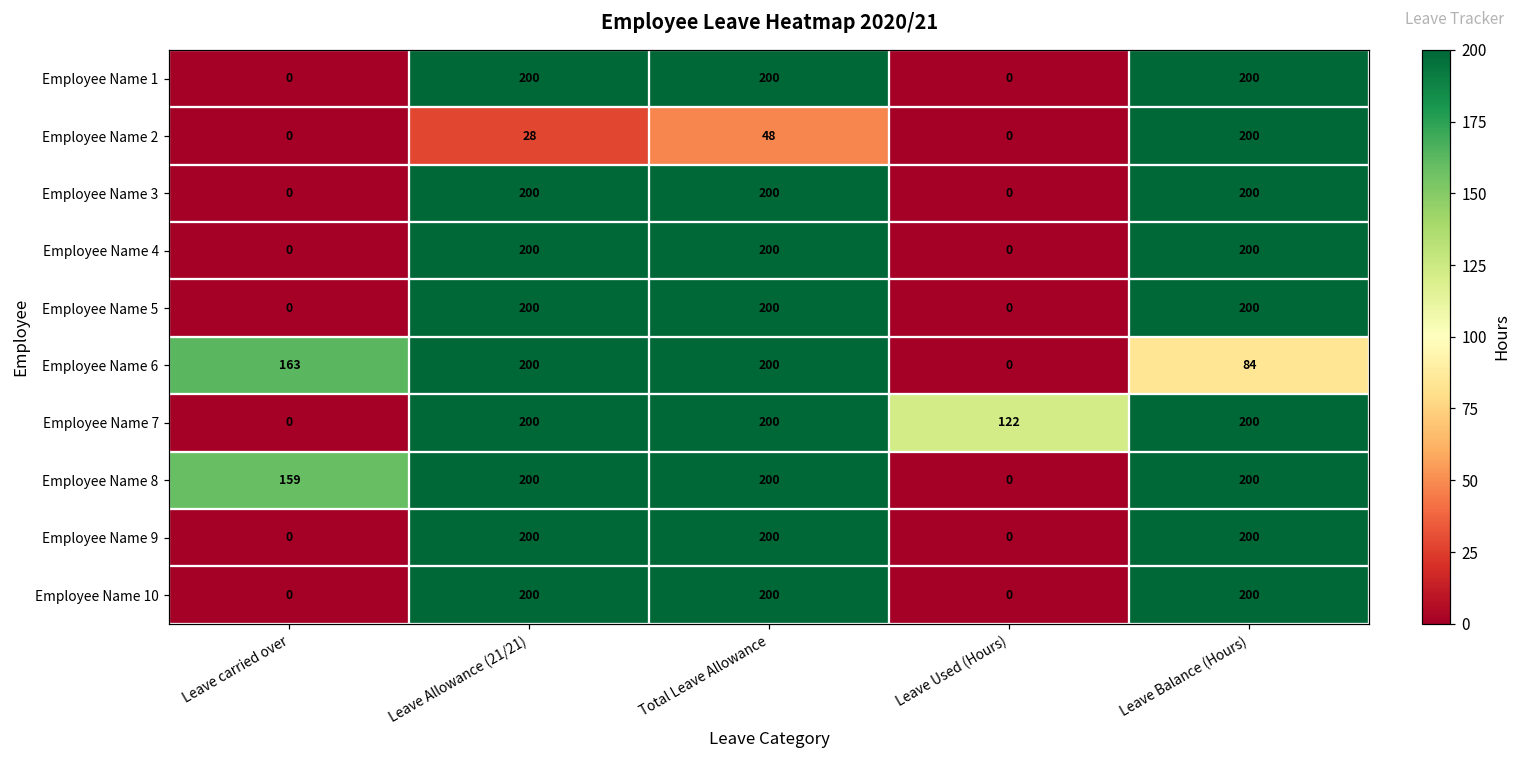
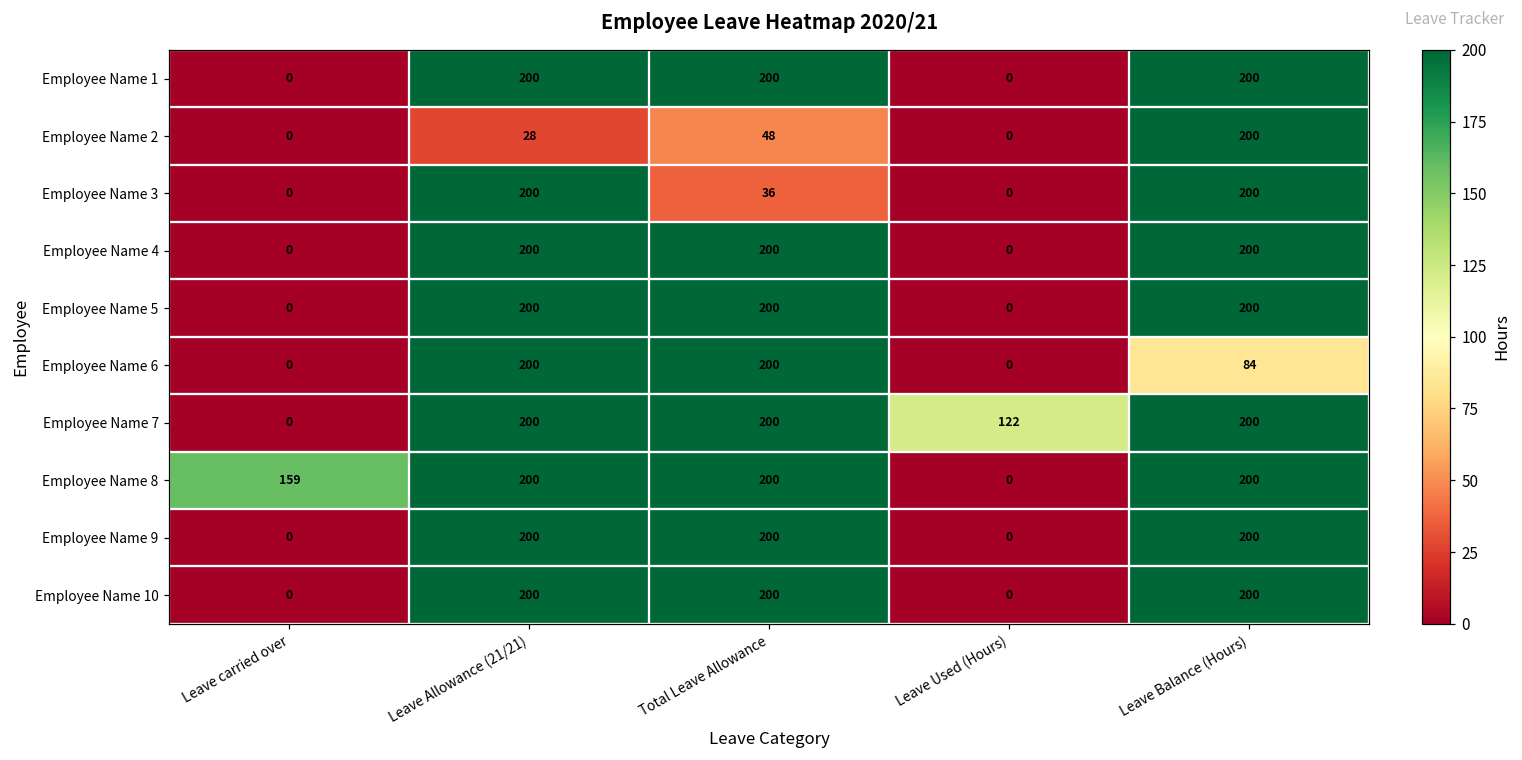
  {
    "Employee Name 1": {
      "Leave carried over": 0,
      "Leave Allowance (21/21)": 200,
      "Total Leave Allowance": 200,
      "Leave Used (Hours)": 0,
      "Leave Balance (Hours)": 200
    },
    "Employee Name 2": {
      "Leave carried over": 0,
      "Leave Allowance (21/21)": 28,
      "Total Leave Allowance": 48,
      "Leave Used (Hours)": 0,
      "Leave Balance (Hours)": 200
    },
    "Employee Name 3": {
      "Leave carried over": 0,
      "Leave Allowance (21/21)": 200,
-     "Total Leave Allowance": 200,
+     "Total Leave Allowance": 36,
      "Leave Used (Hours)": 0,
      "Leave Balance (Hours)": 200
    },
    "Employee Name 4": {
      "Leave carried over": 0,
      "Leave Allowance (21/21)": 200,
      "Total Leave Allowance": 200,
      "Leave Used (Hours)": 0,
      "Leave Balance (Hours)": 200
    },
    "Employee Name 5": {
      "Leave carried over": 0,
      "Leave Allowance (21/21)": 200,
      "Total Leave Allowance": 200,
      "Leave Used (Hours)": 0,
      "Leave Balance (Hours)": 200
    },
    "Employee Name 6": {
-     "Leave carried over": 163,
+     "Leave carried over": 0,
      "Leave Allowance (21/21)": 200,
      "Total Leave Allowance": 200,
      "Leave Used (Hours)": 0,
      "Leave Balance (Hours)": 84
    },
    "Employee Name 7": {
      "Leave carried over": 0,
      "Leave Allowance (21/21)": 200,
      "Total Leave Allowance": 200,
      "Leave Used (Hours)": 122,
      "Leave Balance (Hours)": 200
    },
    "Employee Name 8": {
      "Leave carried over": 159,
      "Leave Allowance (21/21)": 200,
      "Total Leave Allowance": 200,
      "Leave Used (Hours)": 0,
      "Leave Balance (Hours)": 200
    },
    "Employee Name 9": {
      "Leave carried over": 0,
      "Leave Allowance (21/21)": 200,
      "Total Leave Allowance": 200,
      "Leave Used (Hours)": 0,
      "Leave Balance (Hours)": 200
    },
    "Employee Name 10": {
      "Leave carried over": 0,
      "Leave Allowance (21/21)": 200,
      "Total Leave Allowance": 200,
      "Leave Used (Hours)": 0,
      "Leave Balance (Hours)": 200
    }
  }
